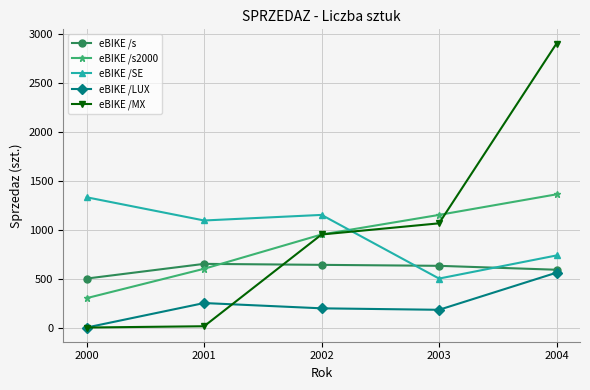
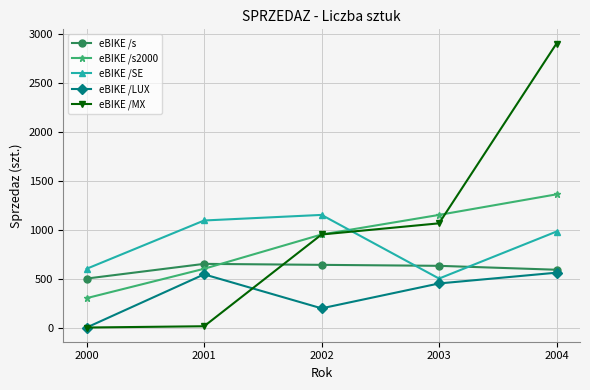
  {
    "eBIKE /SE": {
-     "2000": 1300,
+     "2000": 600,
      "2001": 1100,
      "2002": 1200,
      "2003": 500,
-     "2004": 700
+     "2004": 1000
    },
    "eBIKE /LUX": {
-     "2001": 300,
+     "2001": 500,
      "2002": 200,
-     "2003": 200,
+     "2003": 500,
      "2004": 600
    },
    "eBIKE /MX": {
      "2001": 0,
      "2003": 1100,
      "2004": 2900
    }
  }
